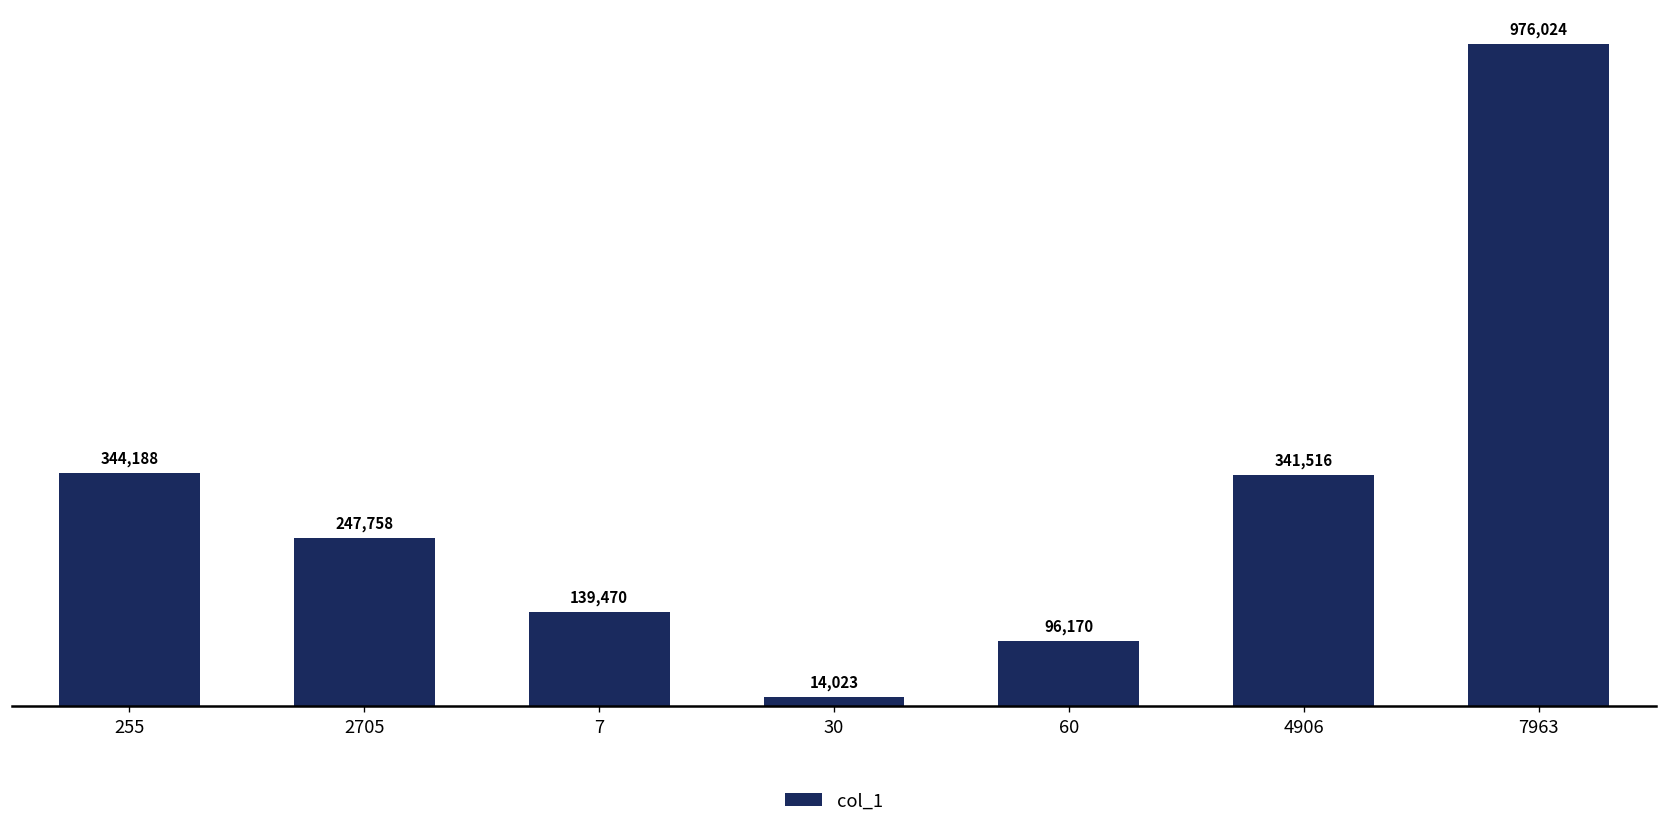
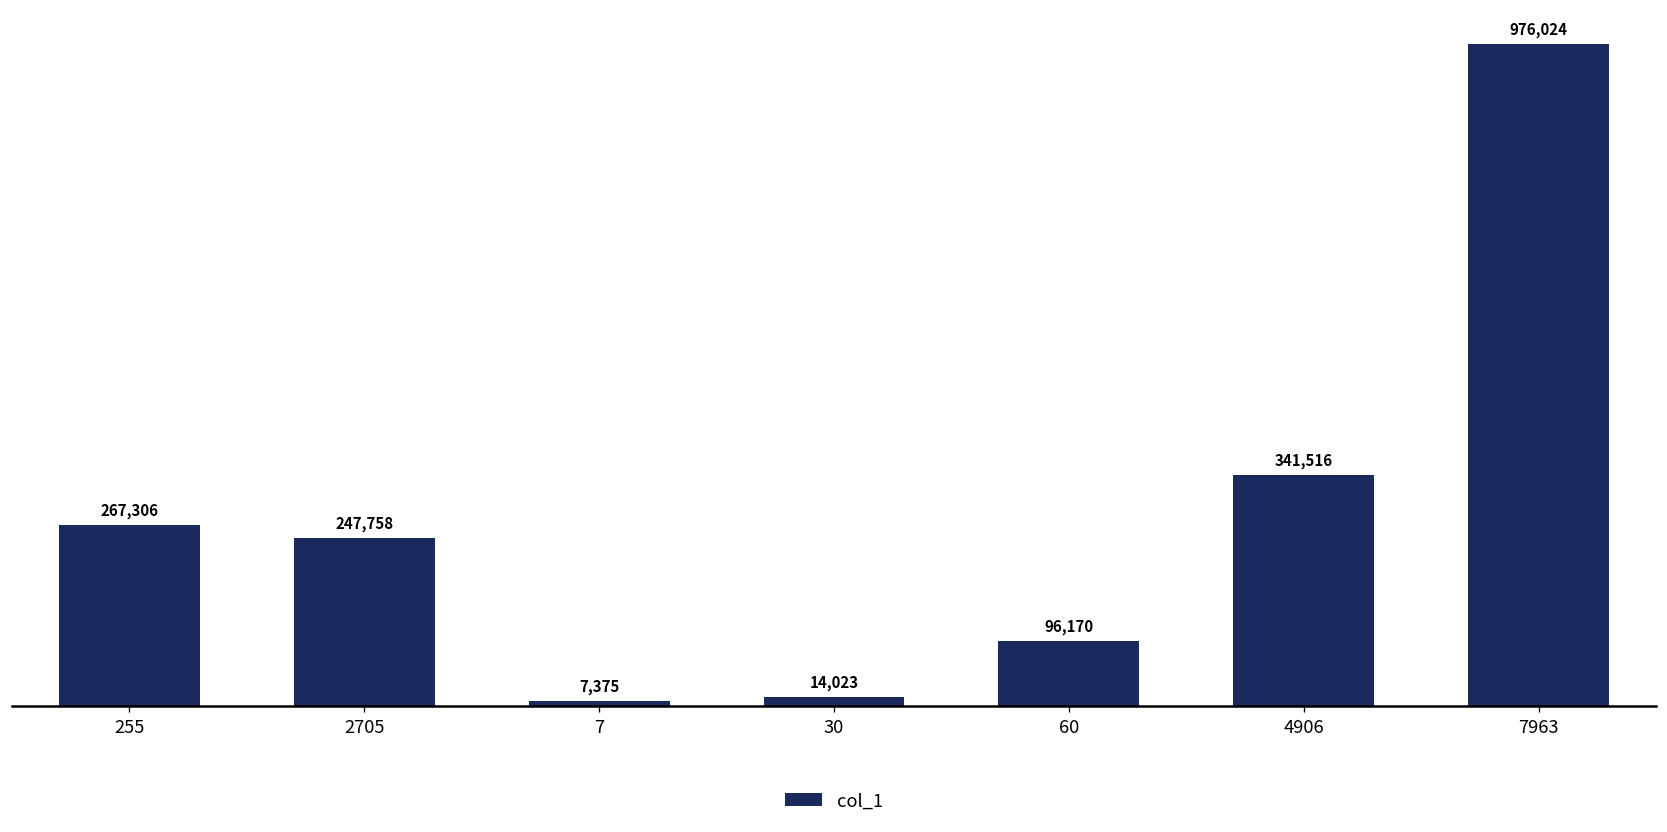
  {
-   "255": "344,188",
+   "255": "267,306",
    "2705": "247,758",
-   "7": "139,470",
+   "7": "7,375",
    "30": "14,023",
    "60": "96,170",
    "4906": "341,516",
    "7963": "976,024"
  }
